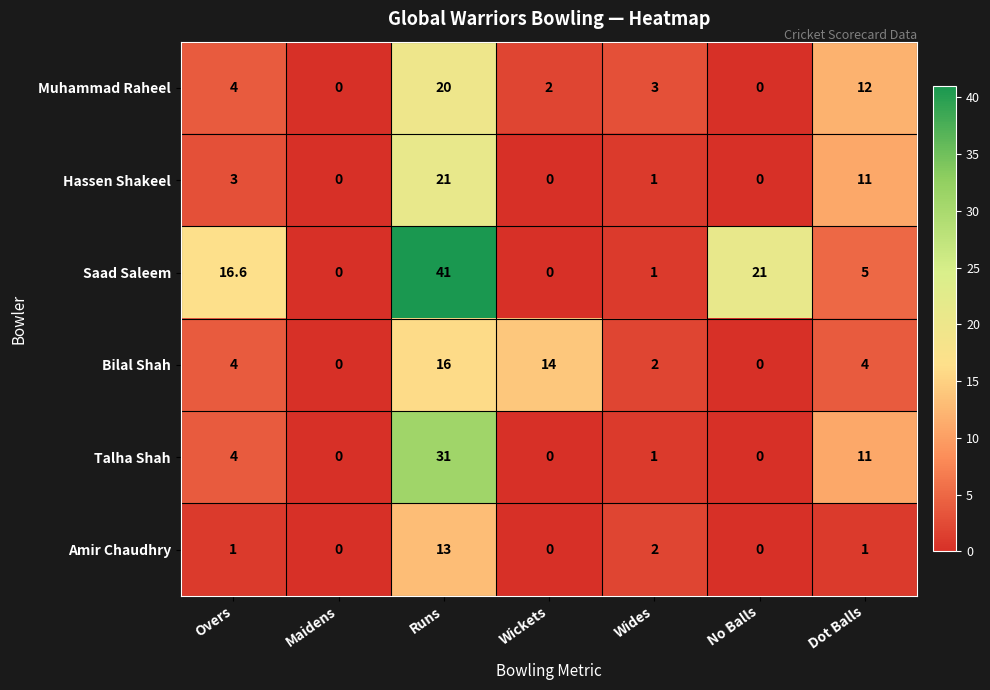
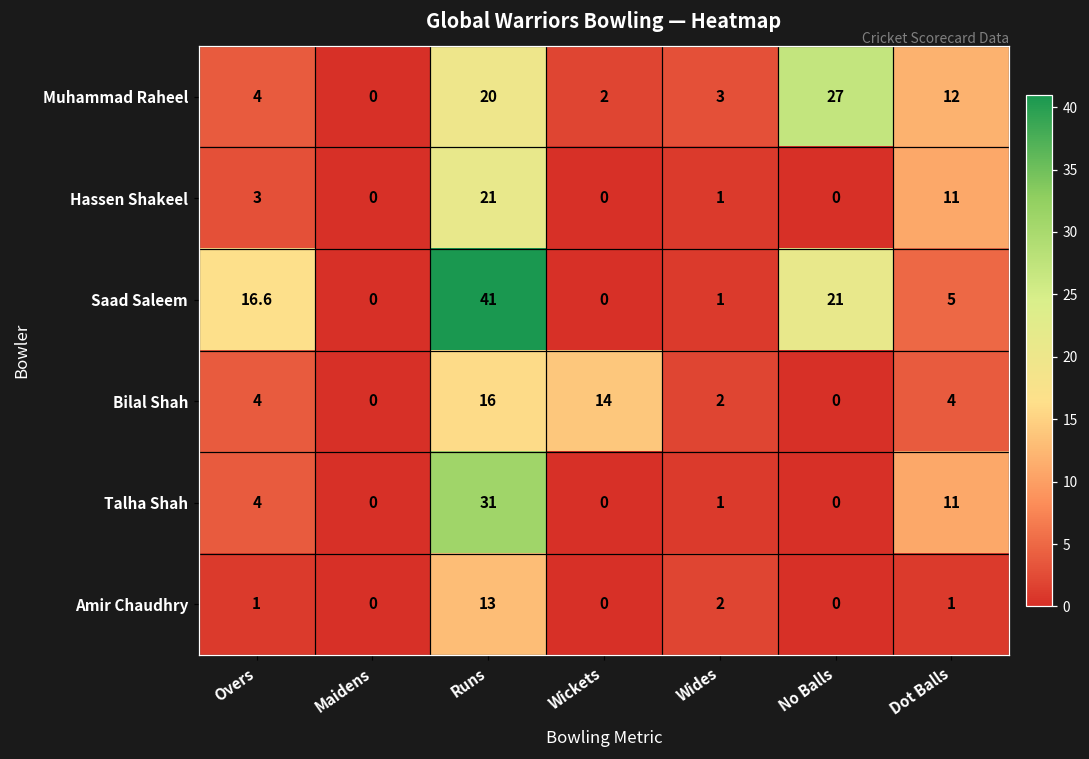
  {
    "Muhammad Raheel": {
      "Overs": 4,
      "Maidens": 0,
      "Runs": 20,
      "Wickets": 2,
      "Wides": 3,
-     "No Balls": 0,
+     "No Balls": 27,
      "Dot Balls": 12
    },
    "Hassen Shakeel": {
      "Overs": 3,
      "Maidens": 0,
      "Runs": 21,
      "Wickets": 0,
      "Wides": 1,
      "No Balls": 0,
      "Dot Balls": 11
    },
    "Saad Saleem": {
      "Overs": 16.6,
      "Maidens": 0,
      "Runs": 41,
      "Wickets": 0,
      "Wides": 1,
      "No Balls": 21,
      "Dot Balls": 5
    },
    "Bilal Shah": {
      "Overs": 4,
      "Maidens": 0,
      "Runs": 16,
      "Wickets": 14,
      "Wides": 2,
      "No Balls": 0,
      "Dot Balls": 4
    },
    "Talha Shah": {
      "Overs": 4,
      "Maidens": 0,
      "Runs": 31,
      "Wickets": 0,
      "Wides": 1,
      "No Balls": 0,
      "Dot Balls": 11
    },
    "Amir Chaudhry": {
      "Overs": 1,
      "Maidens": 0,
      "Runs": 13,
      "Wickets": 0,
      "Wides": 2,
      "No Balls": 0,
      "Dot Balls": 1
    }
  }
